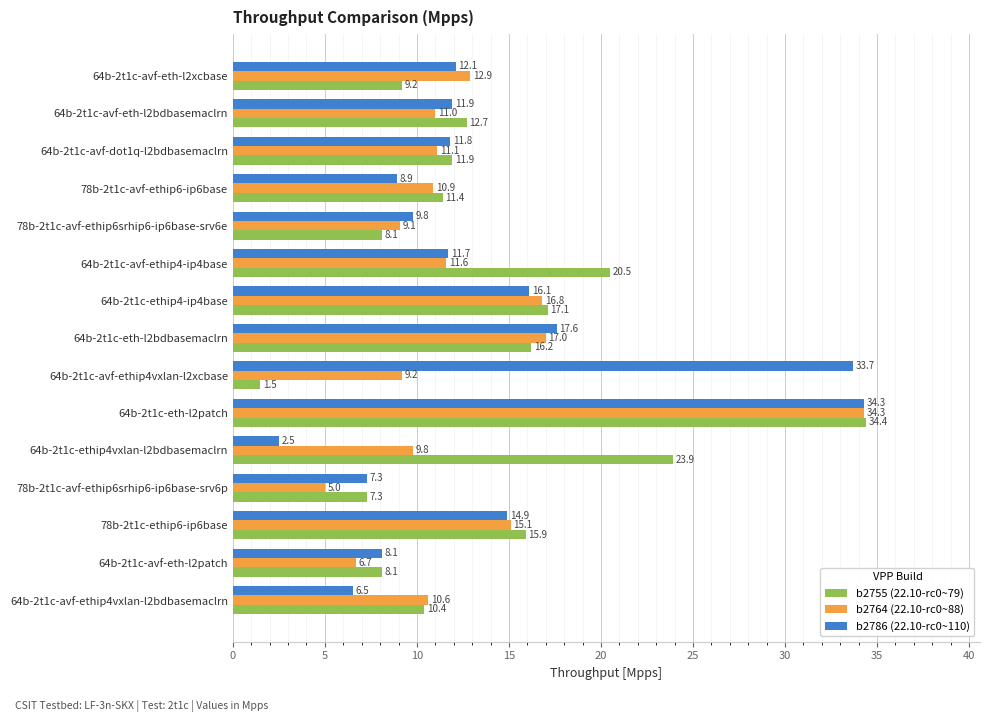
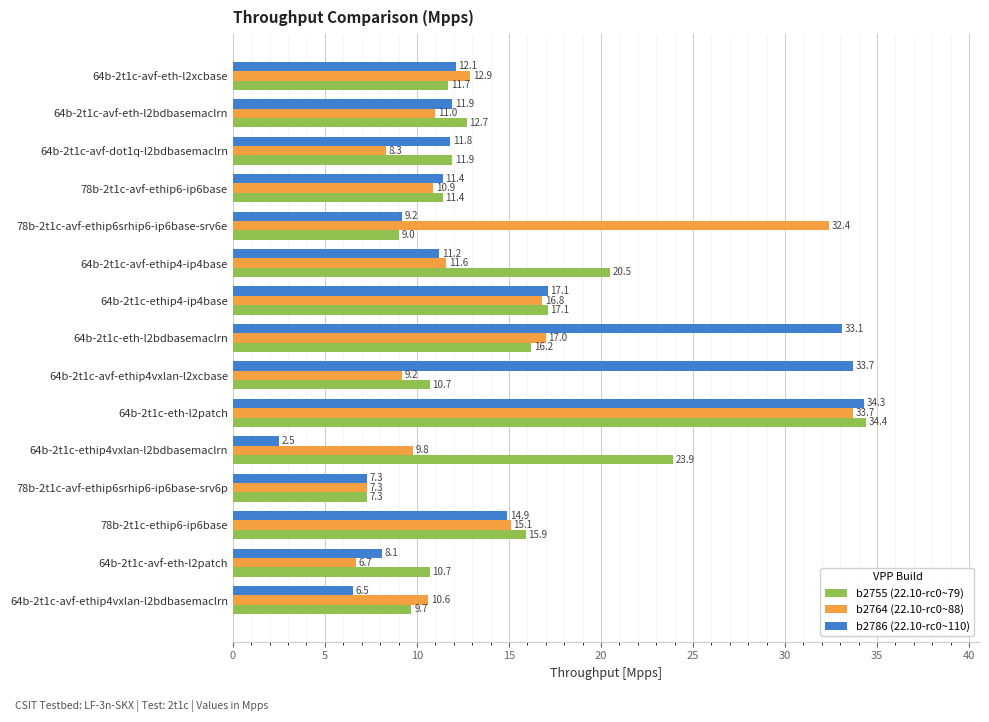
  {
    "b2755 (22.10-rc0~79)": {
-     "64b-2t1c-avf-eth-l2xcbase": 9.2,
+     "64b-2t1c-avf-eth-l2xcbase": 11.7,
      "64b-2t1c-avf-eth-l2bdbasemaclrn": 12.7,
      "64b-2t1c-avf-dot1q-l2bdbasemaclrn": 11.9,
      "78b-2t1c-avf-ethip6-ip6base": 11.4,
-     "78b-2t1c-avf-ethip6srhip6-ip6base-srv6e": 8.1,
+     "78b-2t1c-avf-ethip6srhip6-ip6base-srv6e": 9.0,
      "64b-2t1c-avf-ethip4-ip4base": 20.5,
      "64b-2t1c-ethip4-ip4base": 17.1,
      "64b-2t1c-eth-l2bdbasemaclrn": 16.2,
-     "64b-2t1c-avf-ethip4vxlan-l2xcbase": 1.5,
+     "64b-2t1c-avf-ethip4vxlan-l2xcbase": 10.7,
      "64b-2t1c-eth-l2patch": 34.4,
      "64b-2t1c-ethip4vxlan-l2bdbasemaclrn": 23.9,
      "78b-2t1c-avf-ethip6srhip6-ip6base-srv6p": 7.3,
      "78b-2t1c-ethip6-ip6base": 15.9,
-     "64b-2t1c-avf-eth-l2patch": 8.1,
-     "64b-2t1c-avf-ethip4vxlan-l2bdbasemaclrn": 10.4
+     "64b-2t1c-avf-eth-l2patch": 10.7,
+     "64b-2t1c-avf-ethip4vxlan-l2bdbasemaclrn": 9.7
    },
    "b2764 (22.10-rc0~88)": {
      "64b-2t1c-avf-eth-l2xcbase": 12.9,
      "64b-2t1c-avf-eth-l2bdbasemaclrn": 11.0,
-     "64b-2t1c-avf-dot1q-l2bdbasemaclrn": 11.1,
+     "64b-2t1c-avf-dot1q-l2bdbasemaclrn": 8.3,
      "78b-2t1c-avf-ethip6-ip6base": 10.9,
-     "78b-2t1c-avf-ethip6srhip6-ip6base-srv6e": 9.1,
+     "78b-2t1c-avf-ethip6srhip6-ip6base-srv6e": 32.4,
      "64b-2t1c-avf-ethip4-ip4base": 11.6,
      "64b-2t1c-ethip4-ip4base": 16.8,
      "64b-2t1c-eth-l2bdbasemaclrn": 17.0,
      "64b-2t1c-avf-ethip4vxlan-l2xcbase": 9.2,
-     "64b-2t1c-eth-l2patch": 34.3,
+     "64b-2t1c-eth-l2patch": 33.7,
      "64b-2t1c-ethip4vxlan-l2bdbasemaclrn": 9.8,
-     "78b-2t1c-avf-ethip6srhip6-ip6base-srv6p": 5.0,
+     "78b-2t1c-avf-ethip6srhip6-ip6base-srv6p": 7.3,
      "78b-2t1c-ethip6-ip6base": 15.1,
      "64b-2t1c-avf-eth-l2patch": 6.7,
      "64b-2t1c-avf-ethip4vxlan-l2bdbasemaclrn": 10.6
    },
    "b2786 (22.10-rc0~110)": {
      "64b-2t1c-avf-eth-l2xcbase": 12.1,
      "64b-2t1c-avf-eth-l2bdbasemaclrn": 11.9,
      "64b-2t1c-avf-dot1q-l2bdbasemaclrn": 11.8,
-     "78b-2t1c-avf-ethip6-ip6base": 8.9,
-     "78b-2t1c-avf-ethip6srhip6-ip6base-srv6e": 9.8,
-     "64b-2t1c-avf-ethip4-ip4base": 11.7,
-     "64b-2t1c-ethip4-ip4base": 16.1,
-     "64b-2t1c-eth-l2bdbasemaclrn": 17.6,
+     "78b-2t1c-avf-ethip6-ip6base": 11.4,
+     "78b-2t1c-avf-ethip6srhip6-ip6base-srv6e": 9.2,
+     "64b-2t1c-avf-ethip4-ip4base": 11.2,
+     "64b-2t1c-ethip4-ip4base": 17.1,
+     "64b-2t1c-eth-l2bdbasemaclrn": 33.1,
      "64b-2t1c-avf-ethip4vxlan-l2xcbase": 33.7,
      "64b-2t1c-eth-l2patch": 34.3,
      "64b-2t1c-ethip4vxlan-l2bdbasemaclrn": 2.5,
      "78b-2t1c-avf-ethip6srhip6-ip6base-srv6p": 7.3,
      "78b-2t1c-ethip6-ip6base": 14.9,
      "64b-2t1c-avf-eth-l2patch": 8.1,
      "64b-2t1c-avf-ethip4vxlan-l2bdbasemaclrn": 6.5
    }
  }
